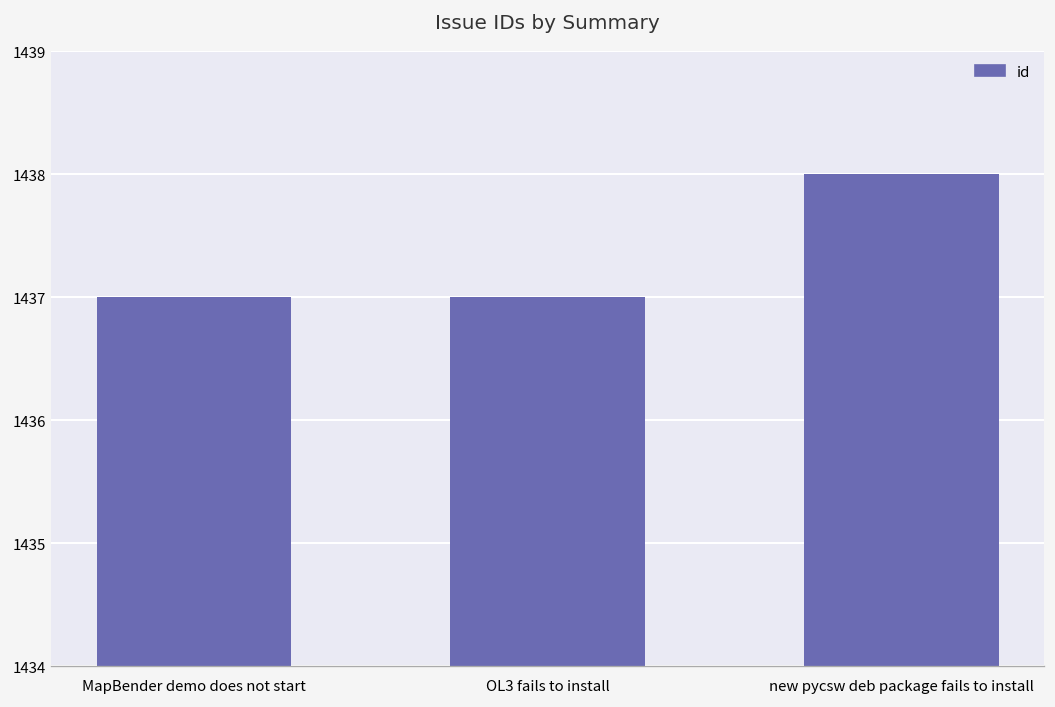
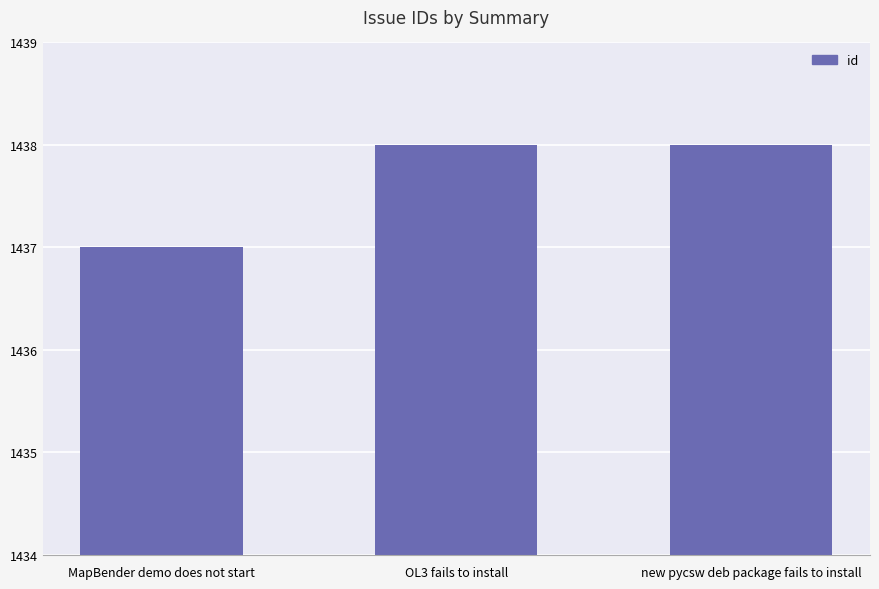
  {
    "MapBender demo does not start": 1437,
-   "OL3 fails to install": 1437,
+   "OL3 fails to install": 1438,
    "new pycsw deb package fails to install": 1438
  }
